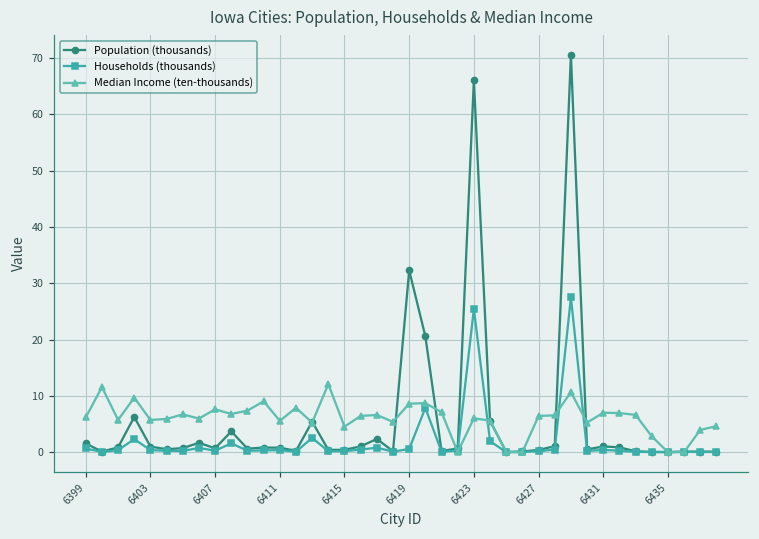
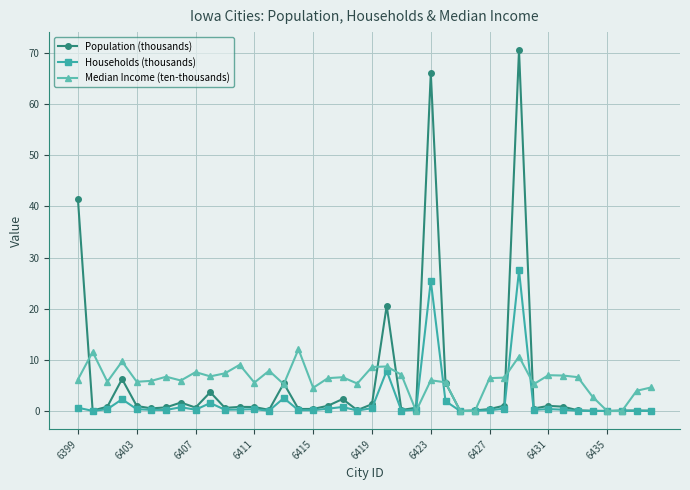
  {
    "Population (thousands)": {
-     "6399": 2,
+     "6399": 41,
      "6403": 1,
-     "6419": 32,
+     "6419": 1,
      "6423": 66,
      "6431": 1
    }
  }
